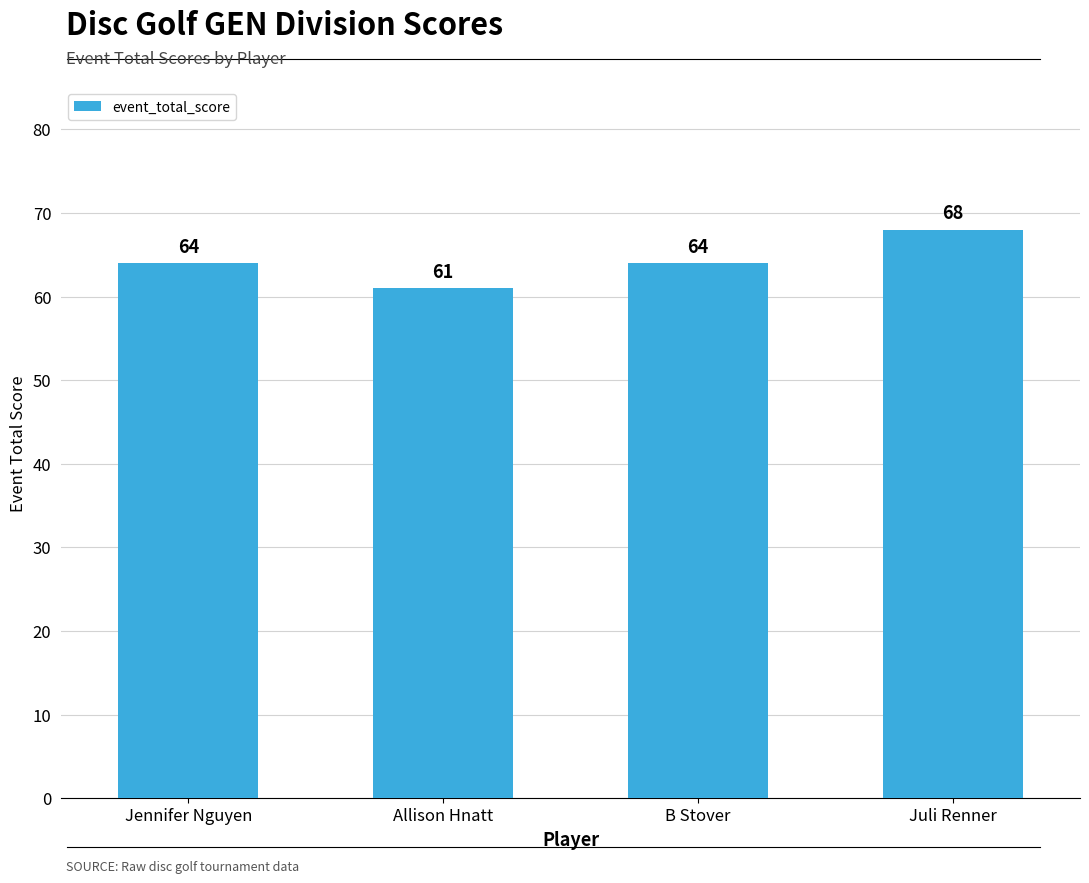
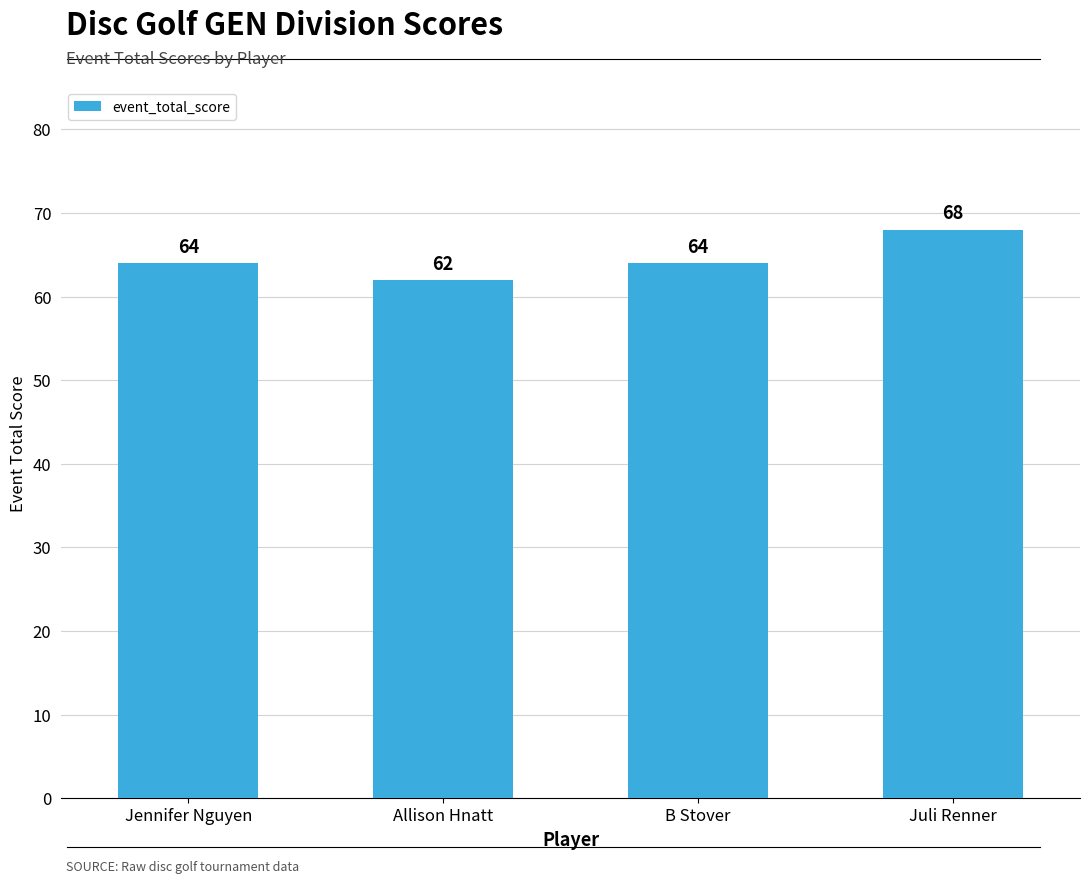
  {
    "Jennifer Nguyen": 64,
-   "Allison Hnatt": 61,
+   "Allison Hnatt": 62,
    "B Stover": 64,
    "Juli Renner": 68
  }
